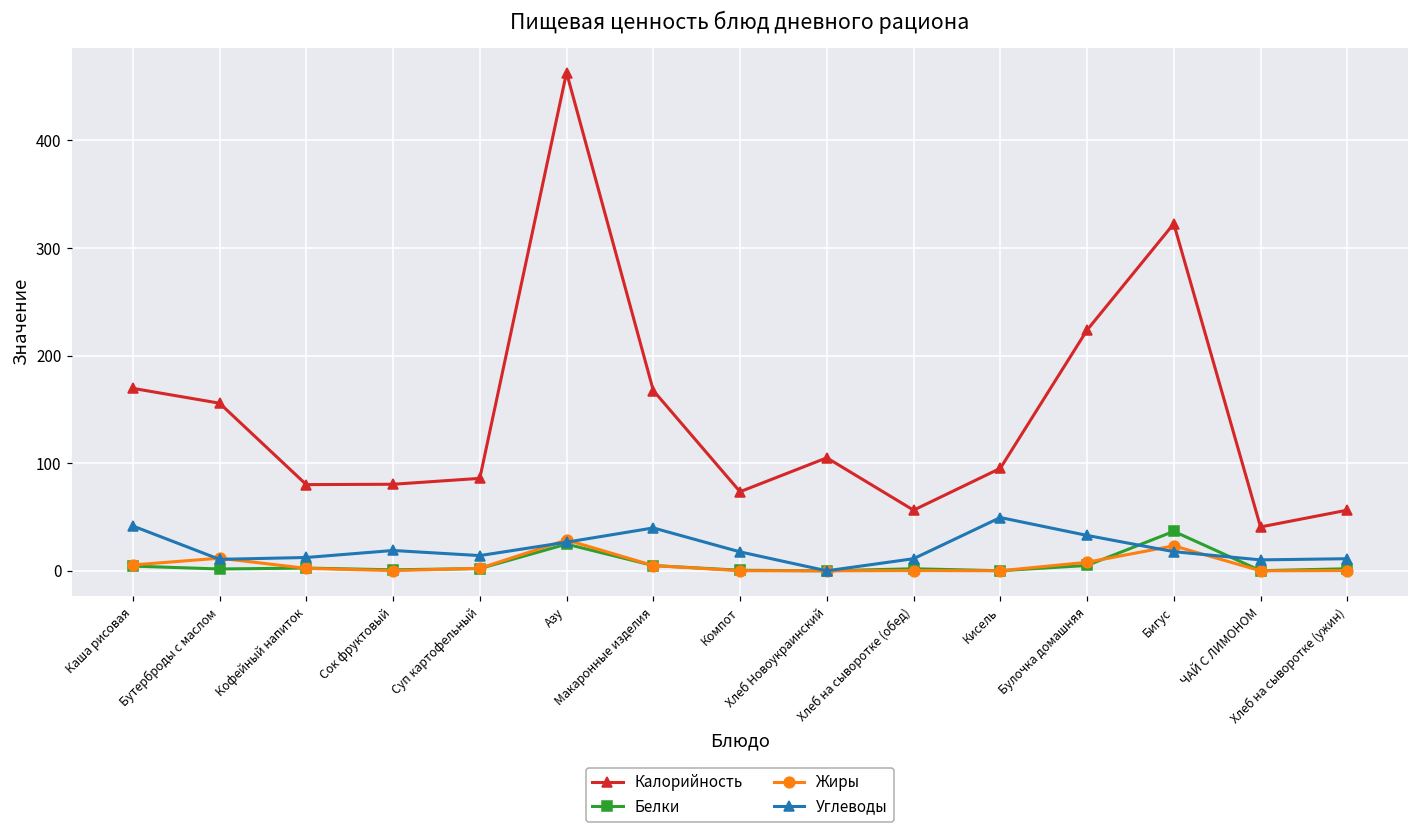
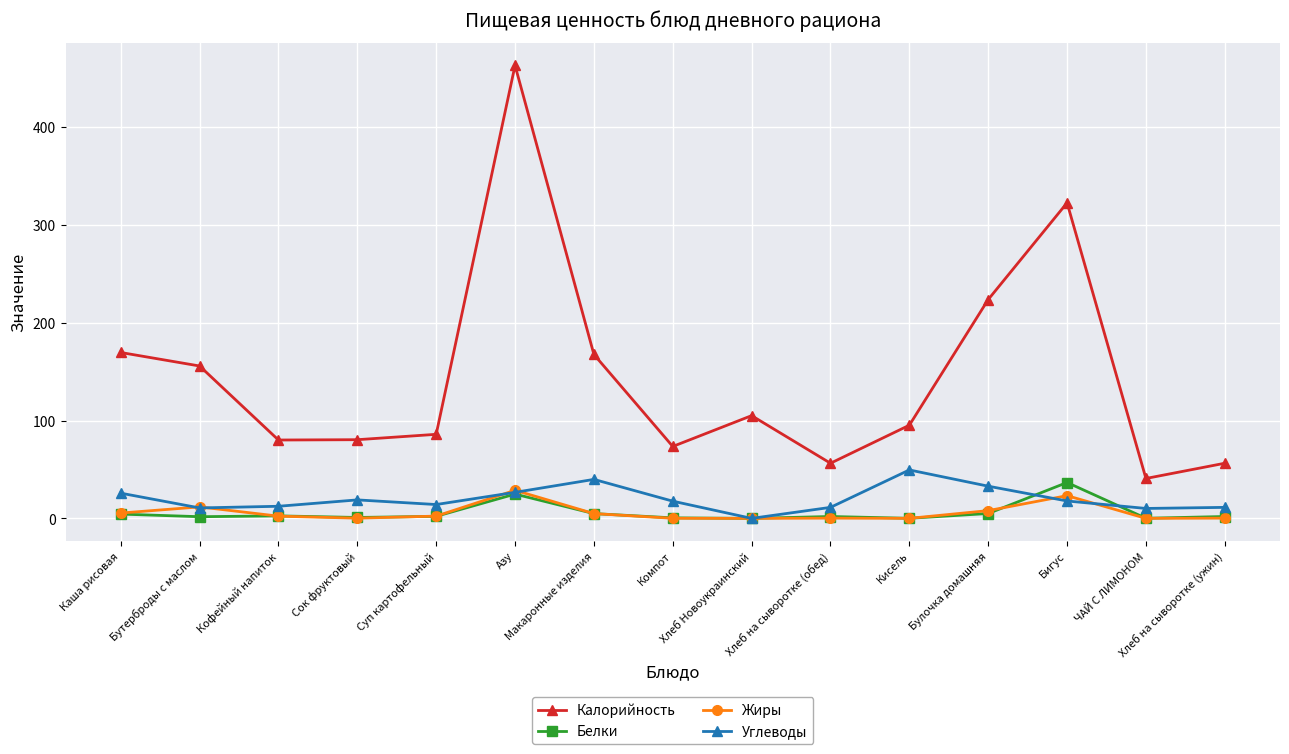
  {
    "Калорийность": {
      "Каша рисовая": 170,
      "Бутерброды с маслом": 160,
      "Кофейный напиток": 80,
      "Сок фруктовый": 80,
      "Суп картофельный": 90,
      "Азу": 460,
      "Макаронные изделия": 170,
      "Компот": 70,
      "Хлеб Новоукраинский": 110,
      "Хлеб на сыворотке (обед)": 60,
      "Кисель": 100,
      "Булочка домашняя": 220,
      "Бигус": 320,
      "ЧАЙ С ЛИМОНОМ": 40,
      "Хлеб на сыворотке (ужин)": 60
    },
    "Белки": {
      "Бутерброды с маслом": 0,
      "Булочка домашняя": 0,
      "Бигус": 40
    },
    "Жиры": {
      "Булочка домашняя": 10,
      "Бигус": 20
    },
    "Углеводы": {
-     "Каша рисовая": 40,
+     "Каша рисовая": 30,
      "Кофейный напиток": 10,
      "Сок фруктовый": 20,
      "Суп картофельный": 10,
      "Макаронные изделия": 40,
      "Компот": 20,
      "Хлеб на сыворотке (обед)": 10,
      "Кисель": 50,
      "Булочка домашняя": 30,
      "Бигус": 20,
      "ЧАЙ С ЛИМОНОМ": 10,
      "Хлеб на сыворотке (ужин)": 10
    }
  }
